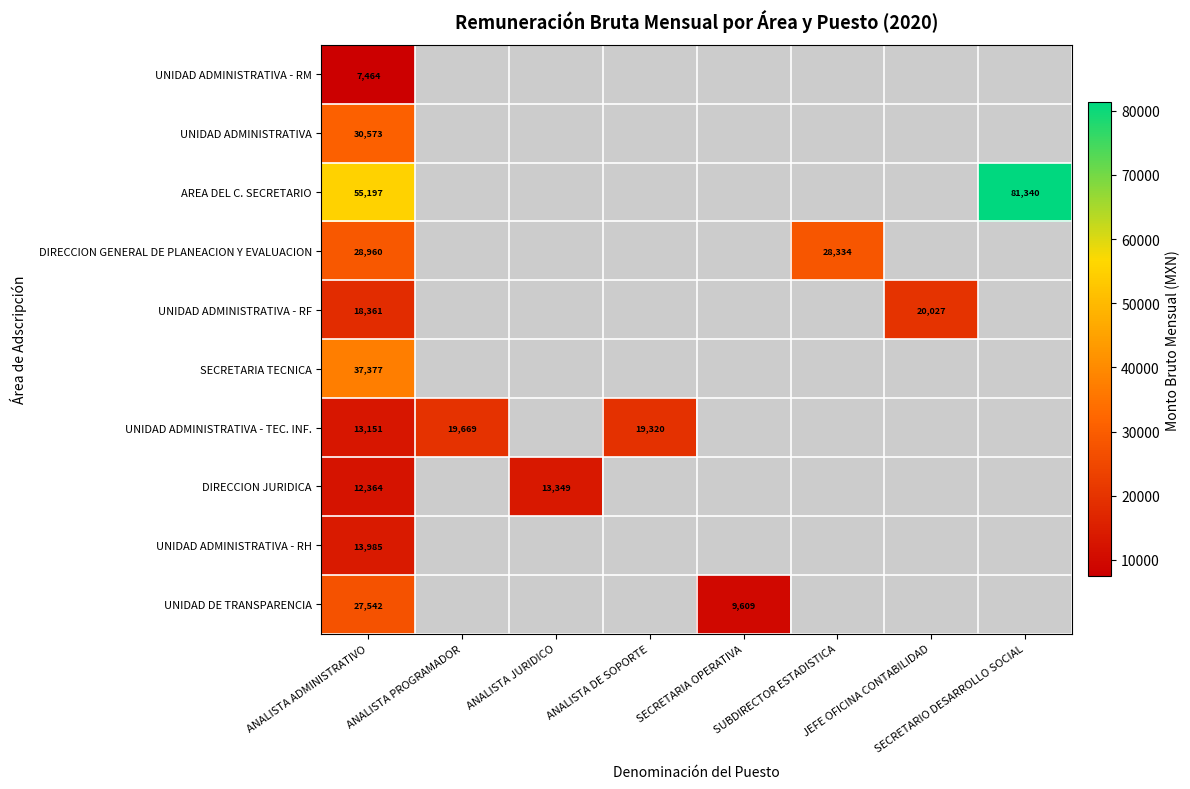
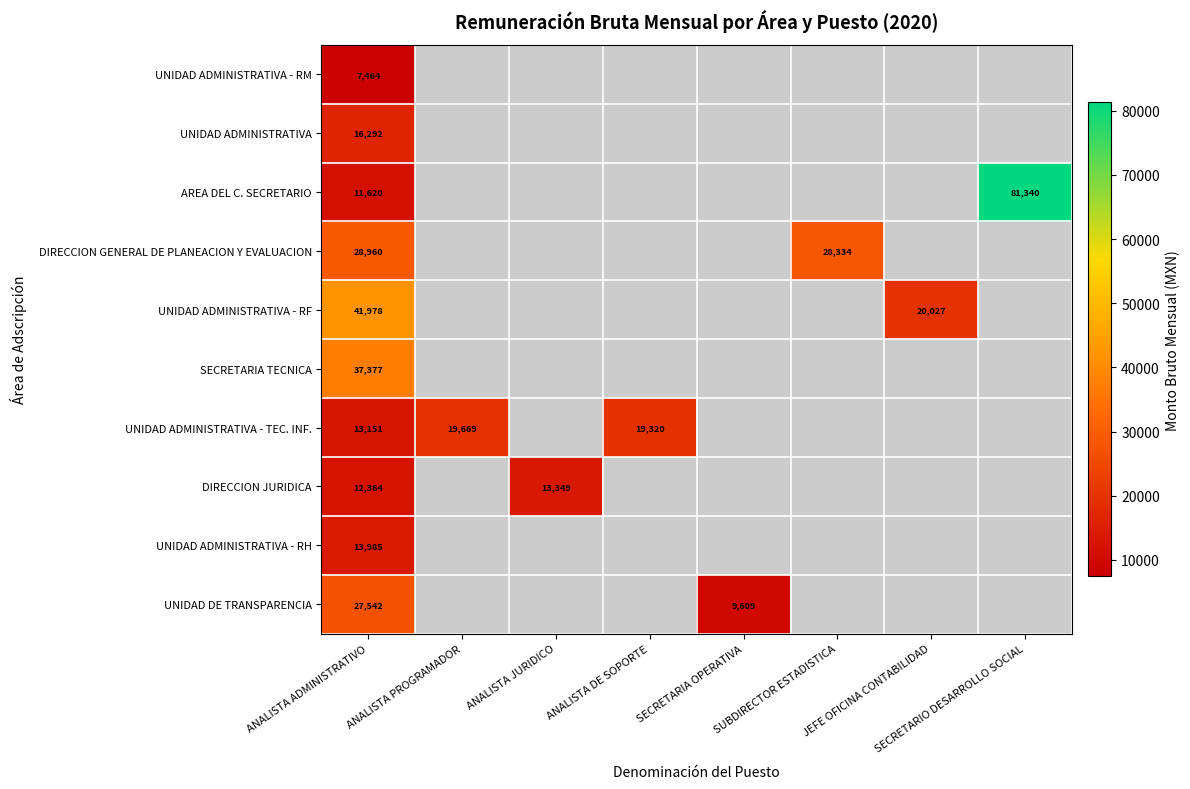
  {
    "UNIDAD ADMINISTRATIVA - RM": {
      "ANALISTA ADMINISTRATIVO": "7,464"
    },
    "UNIDAD ADMINISTRATIVA": {
-     "ANALISTA ADMINISTRATIVO": "30,573"
+     "ANALISTA ADMINISTRATIVO": "16,292"
    },
    "AREA DEL C. SECRETARIO": {
-     "ANALISTA ADMINISTRATIVO": "55,197",
+     "ANALISTA ADMINISTRATIVO": "11,620",
      "SECRETARIO DESARROLLO SOCIAL": "81,340"
    },
    "DIRECCION GENERAL DE PLANEACION Y EVALUACION": {
      "ANALISTA ADMINISTRATIVO": "28,960",
      "SUBDIRECTOR ESTADISTICA": "28,334"
    },
    "UNIDAD ADMINISTRATIVA - RF": {
-     "ANALISTA ADMINISTRATIVO": "18,361",
+     "ANALISTA ADMINISTRATIVO": "41,978",
      "JEFE OFICINA CONTABILIDAD": "20,027"
    },
    "SECRETARIA TECNICA": {
      "ANALISTA ADMINISTRATIVO": "37,377"
    },
    "UNIDAD ADMINISTRATIVA - TEC. INF.": {
      "ANALISTA ADMINISTRATIVO": "13,151",
      "ANALISTA PROGRAMADOR": "19,669",
      "ANALISTA DE SOPORTE": "19,320"
    },
    "DIRECCION JURIDICA": {
      "ANALISTA ADMINISTRATIVO": "12,364",
      "ANALISTA JURIDICO": "13,349"
    },
    "UNIDAD ADMINISTRATIVA - RH": {
      "ANALISTA ADMINISTRATIVO": "13,985"
    },
    "UNIDAD DE TRANSPARENCIA": {
      "ANALISTA ADMINISTRATIVO": "27,542",
      "SECRETARIA OPERATIVA": "9,609"
    }
  }
